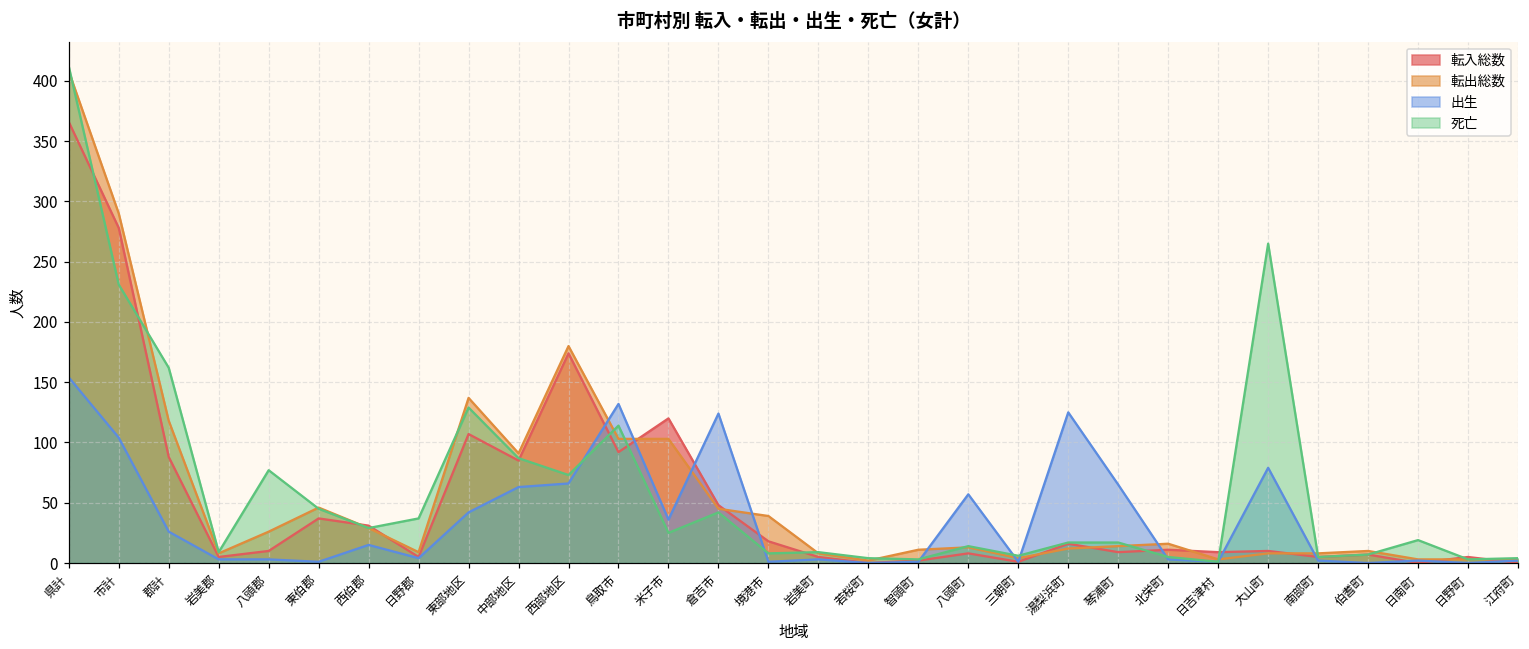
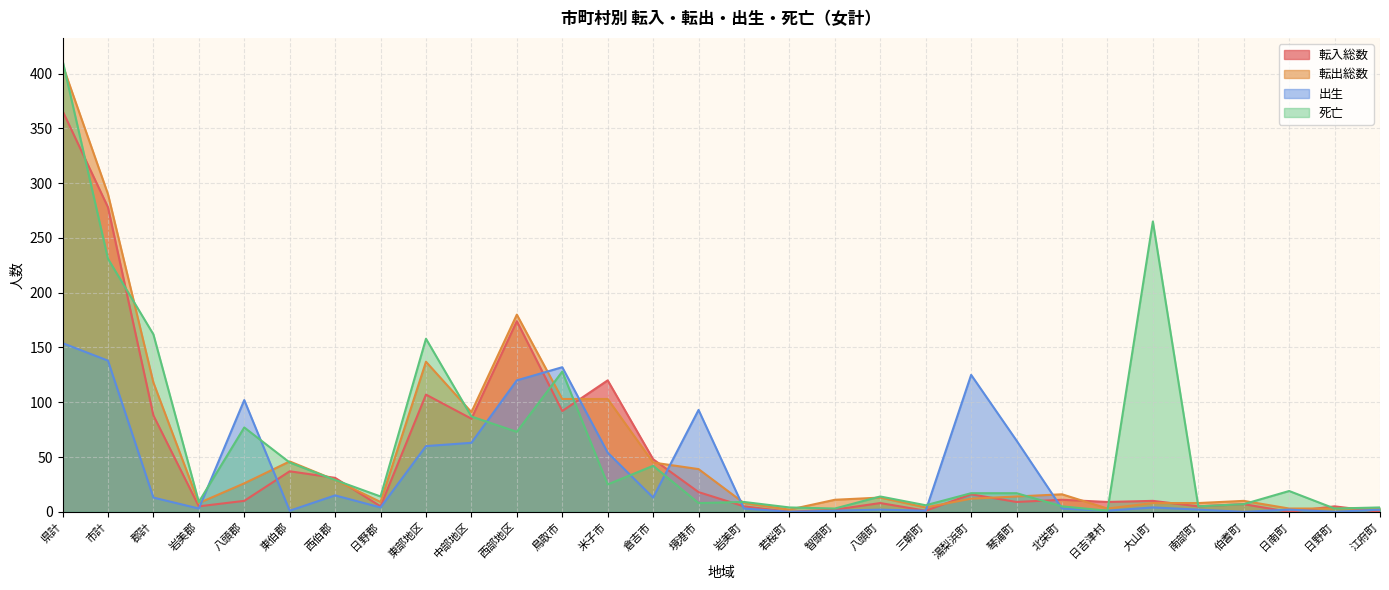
  {
    "出生": {
      "県計": 154,
-     "市計": 104,
-     "郡計": 26,
-     "八頭郡": 3,
+     "市計": 138,
+     "郡計": 13,
+     "八頭郡": 102,
      "東伯郡": 1,
      "西伯郡": 15,
-     "東部地区": 42,
+     "東部地区": 60,
      "中部地区": 63,
-     "西部地区": 66,
+     "西部地区": 120,
      "鳥取市": 132,
-     "米子市": 36,
-     "倉吉市": 124,
-     "境港市": 1,
-     "八頭町": 57,
+     "米子市": 54,
+     "倉吉市": 13,
+     "境港市": 93,
+     "八頭町": 2,
      "湯梨浜町": 125,
      "琴浦町": 65,
-     "大山町": 79,
+     "大山町": 4,
      "南部町": 2,
      "伯耆町": 0,
      "日野町": 0
    },
    "死亡": {
      "県計": 412,
      "市計": 231,
      "郡計": 162,
      "八頭郡": 77,
-     "日野郡": 37,
-     "東部地区": 129,
+     "日野郡": 14,
+     "東部地区": 158,
      "西部地区": 73,
-     "鳥取市": 114,
+     "鳥取市": 128,
      "米子市": 25,
      "倉吉市": 42,
      "境港市": 8,
      "琴浦町": 17,
      "大山町": 265,
      "日南町": 19
    }
  }
